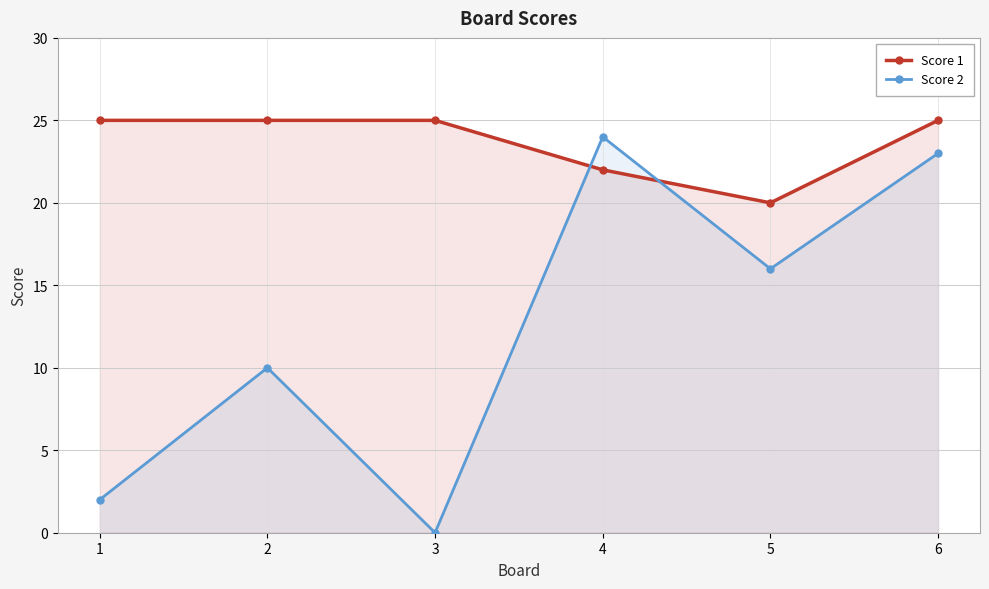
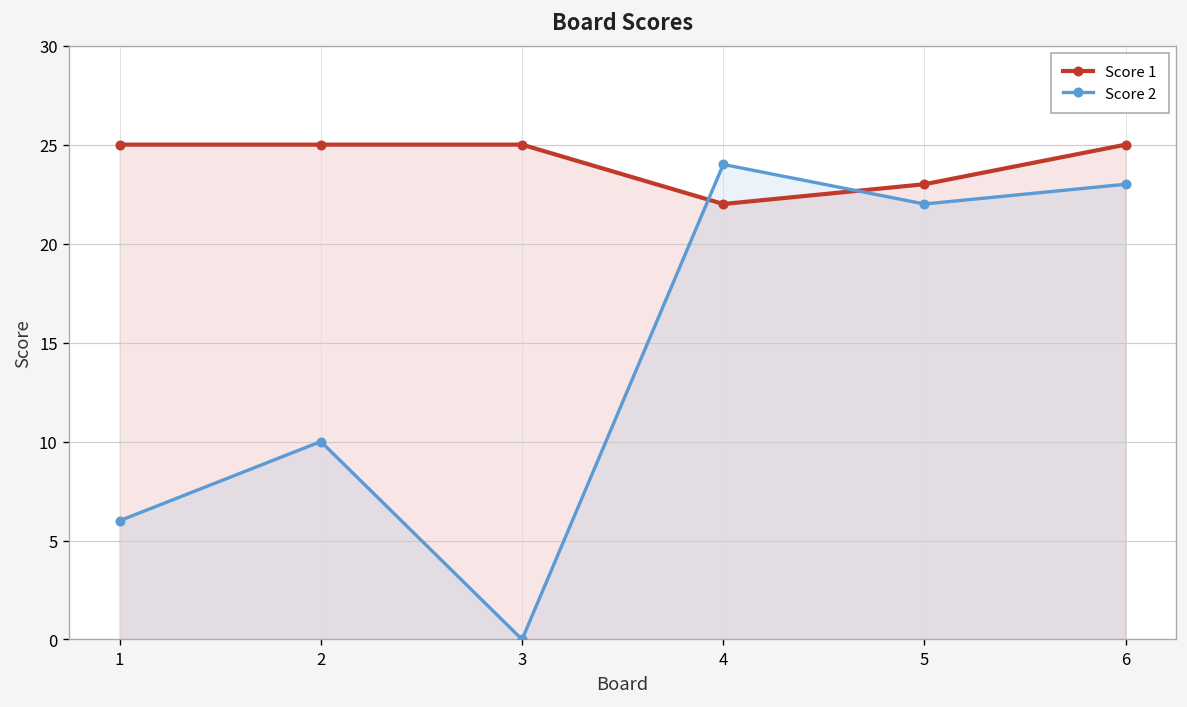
  {
    "Score 1": {
      "1": 25,
      "2": 25,
      "3": 25,
      "4": 22,
-     "5": 20,
+     "5": 23,
      "6": 25
    },
    "Score 2": {
-     "1": 2,
+     "1": 6,
      "2": 10,
      "3": 0,
      "4": 24,
-     "5": 16,
+     "5": 22,
      "6": 23
    }
  }
